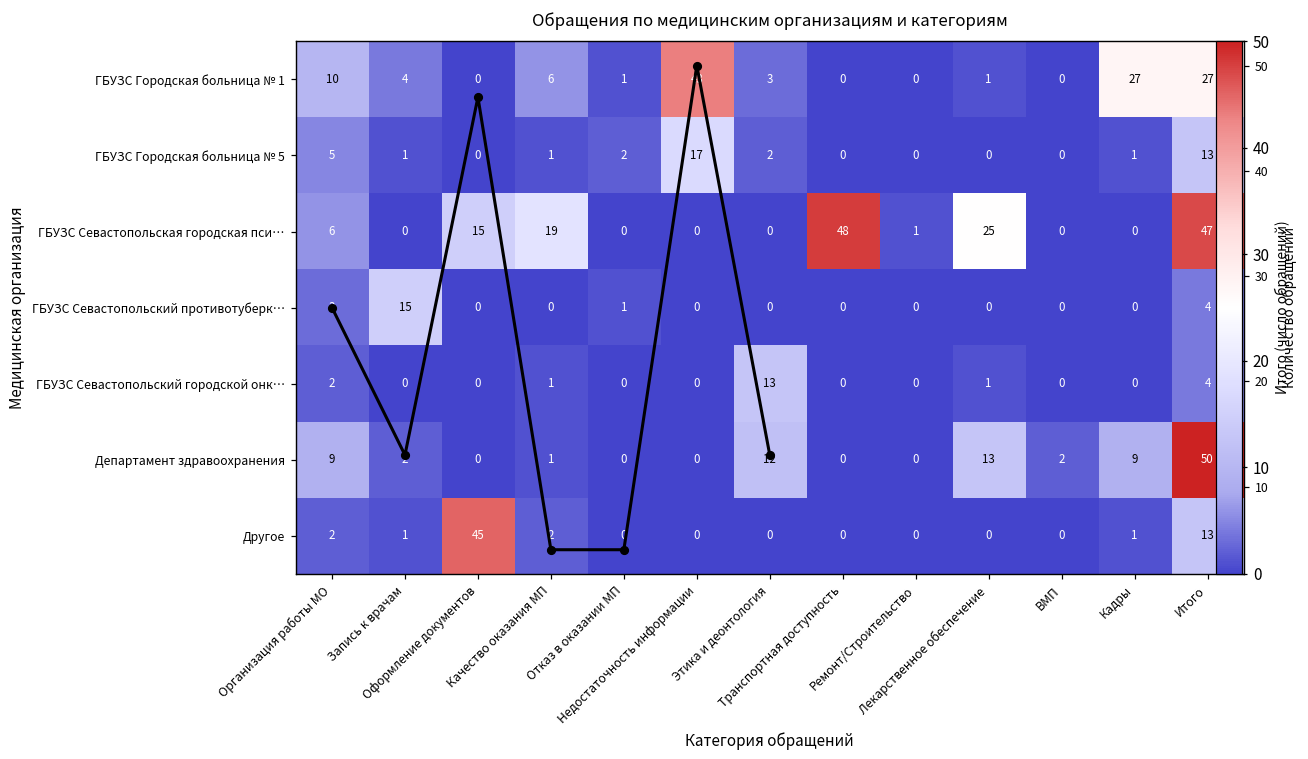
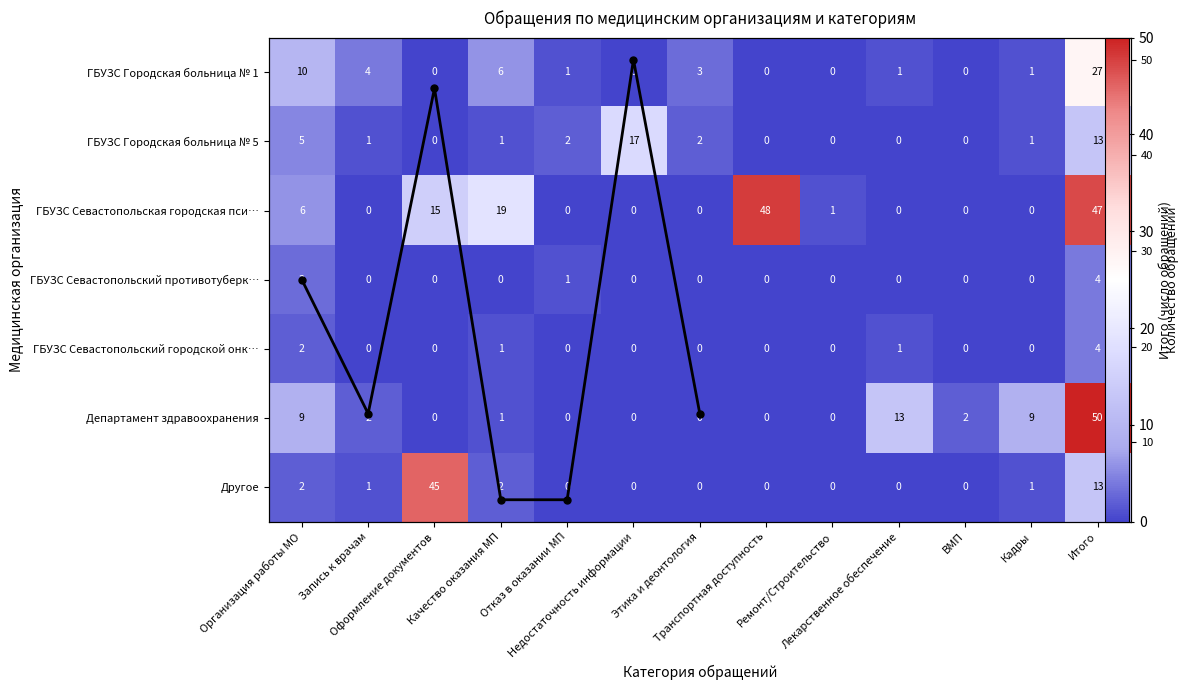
  {
    "ГБУЗС Городская больница № 1": {
      "Организация работы МО": 10,
      "Запись к врачам": 4,
      "Оформление документов": 0,
      "Качество оказания МП": 6,
      "Отказ в оказании МП": 1,
-     "Недостаточность информации": 43,
+     "Недостаточность информации": 0,
      "Этика и деонтология": 3,
      "Транспортная доступность": 0,
      "Ремонт/Строительство": 0,
      "Лекарственное обеспечение": 1,
      "ВМП": 0,
-     "Кадры": 27,
+     "Кадры": 1,
      "Итого": 27
    },
    "ГБУЗС Городская больница № 5": {
      "Организация работы МО": 5,
      "Запись к врачам": 1,
      "Оформление документов": 0,
      "Качество оказания МП": 1,
      "Отказ в оказании МП": 2,
      "Недостаточность информации": 17,
      "Этика и деонтология": 2,
      "Транспортная доступность": 0,
      "Ремонт/Строительство": 0,
      "Лекарственное обеспечение": 0,
      "ВМП": 0,
      "Кадры": 1,
      "Итого": 13
    },
    "ГБУЗС Севастопольская городская пси…": {
      "Организация работы МО": 6,
      "Запись к врачам": 0,
      "Оформление документов": 15,
      "Качество оказания МП": 19,
      "Отказ в оказании МП": 0,
      "Недостаточность информации": 0,
      "Этика и деонтология": 0,
      "Транспортная доступность": 48,
      "Ремонт/Строительство": 1,
-     "Лекарственное обеспечение": 25,
+     "Лекарственное обеспечение": 0,
      "ВМП": 0,
      "Кадры": 0,
      "Итого": 47
    },
    "ГБУЗС Севастопольский противотуберк…": {
-     "Запись к врачам": 15,
+     "Запись к врачам": 0,
      "Оформление документов": 0,
      "Качество оказания МП": 0,
      "Отказ в оказании МП": 1,
      "Недостаточность информации": 0,
      "Этика и деонтология": 0,
      "Транспортная доступность": 0,
      "Ремонт/Строительство": 0,
      "Лекарственное обеспечение": 0,
      "ВМП": 0,
      "Кадры": 0,
      "Итого": 4
    },
    "ГБУЗС Севастопольский городской онк…": {
      "Организация работы МО": 2,
      "Запись к врачам": 0,
      "Оформление документов": 0,
      "Качество оказания МП": 1,
      "Отказ в оказании МП": 0,
      "Недостаточность информации": 0,
-     "Этика и деонтология": 13,
+     "Этика и деонтология": 0,
      "Транспортная доступность": 0,
      "Ремонт/Строительство": 0,
      "Лекарственное обеспечение": 1,
      "ВМП": 0,
      "Кадры": 0,
      "Итого": 4
    },
    "Департамент здравоохранения": {
      "Организация работы МО": 9,
      "Оформление документов": 0,
      "Качество оказания МП": 1,
      "Отказ в оказании МП": 0,
      "Недостаточность информации": 0,
-     "Этика и деонтология": 12,
+     "Этика и деонтология": 0,
      "Транспортная доступность": 0,
      "Ремонт/Строительство": 0,
      "Лекарственное обеспечение": 13,
      "ВМП": 2,
      "Кадры": 9,
      "Итого": 50
    },
    "Другое": {
      "Организация работы МО": 2,
      "Запись к врачам": 1,
      "Оформление документов": 45,
      "Качество оказания МП": 2,
      "Отказ в оказании МП": 0,
      "Недостаточность информации": 0,
      "Этика и деонтология": 0,
      "Транспортная доступность": 0,
      "Ремонт/Строительство": 0,
      "Лекарственное обеспечение": 0,
      "ВМП": 0,
      "Кадры": 1,
      "Итого": 13
    }
  }
